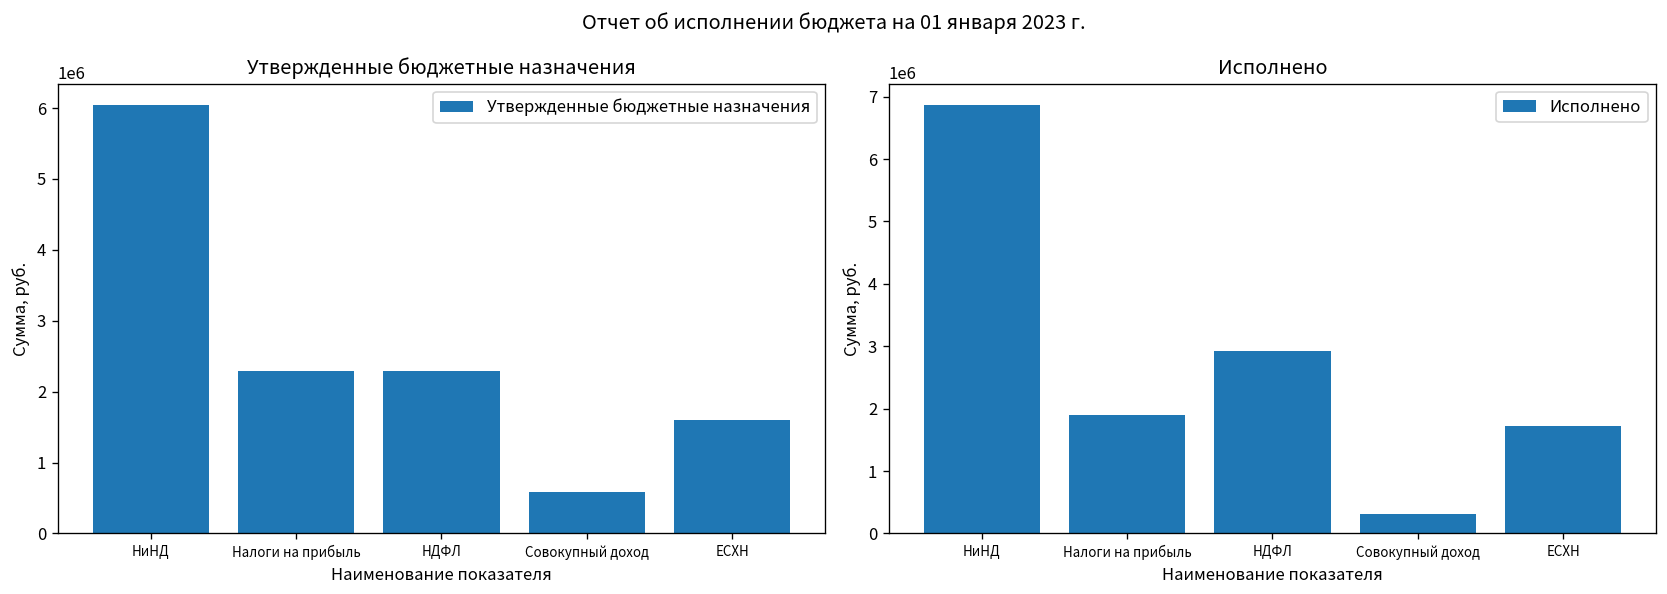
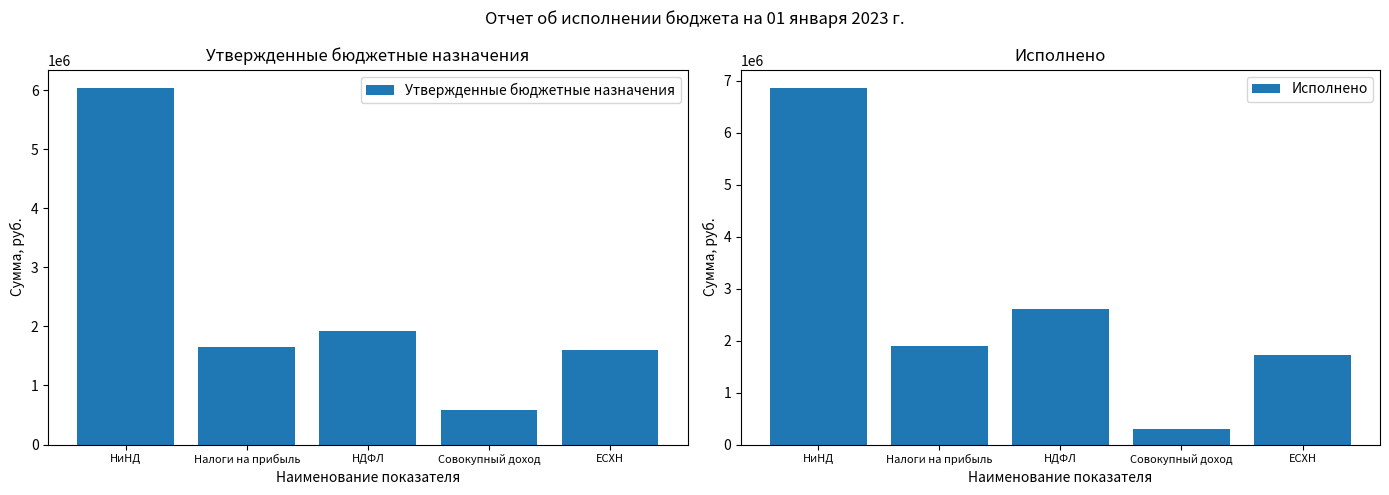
  {
    "Утвержденные бюджетные назначения": {
      "НиНД": 6000000,
-     "Налоги на прибыль": 2300000,
-     "НДФЛ": 2300000,
+     "Налоги на прибыль": 1600000,
+     "НДФЛ": 1900000,
      "Совокупный доход": 600000,
      "ЕСХН": 1600000
    },
    "Исполнено": {
      "НиНД": 6900000,
      "Налоги на прибыль": 1900000,
-     "НДФЛ": 2900000,
+     "НДФЛ": 2600000,
      "Совокупный доход": 300000,
      "ЕСХН": 1700000
    }
  }
